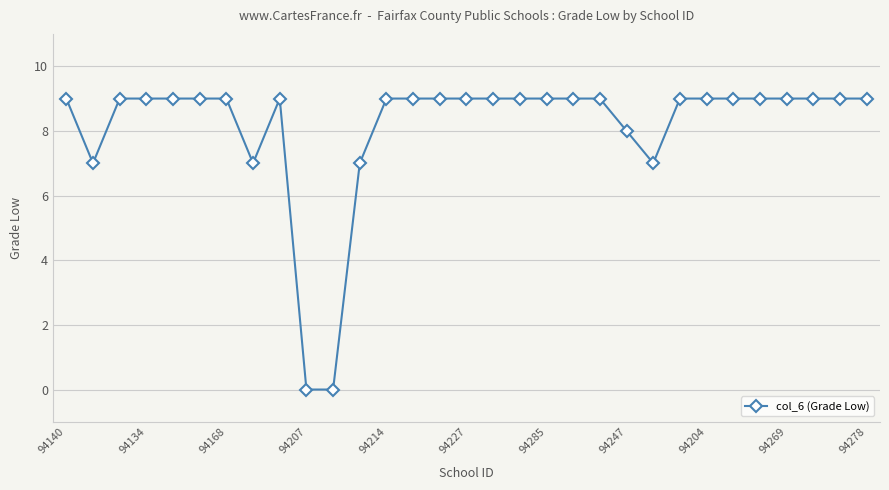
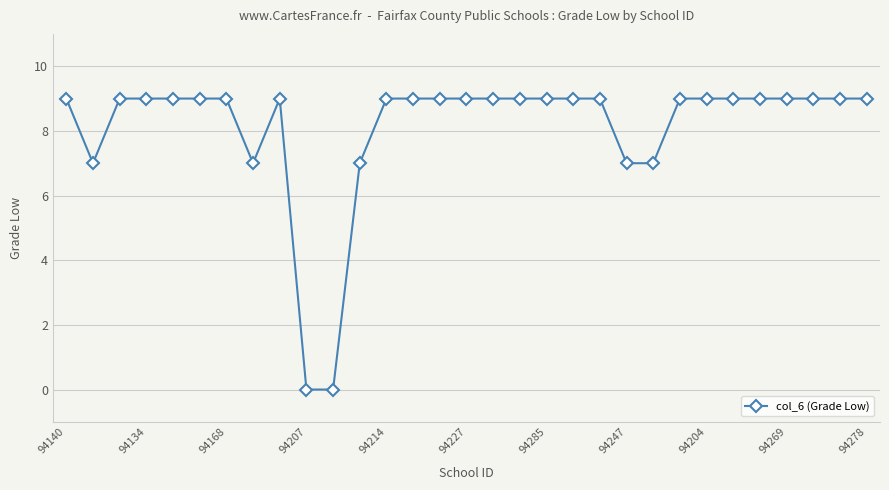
  {
    "94140": 9,
    "94134": 9,
    "94168": 9,
    "94207": 0,
    "94214": 9,
    "94227": 9,
    "94285": 9,
-   "94247": 8,
+   "94247": 7,
    "94204": 9,
    "94269": 9,
    "94278": 9
  }
